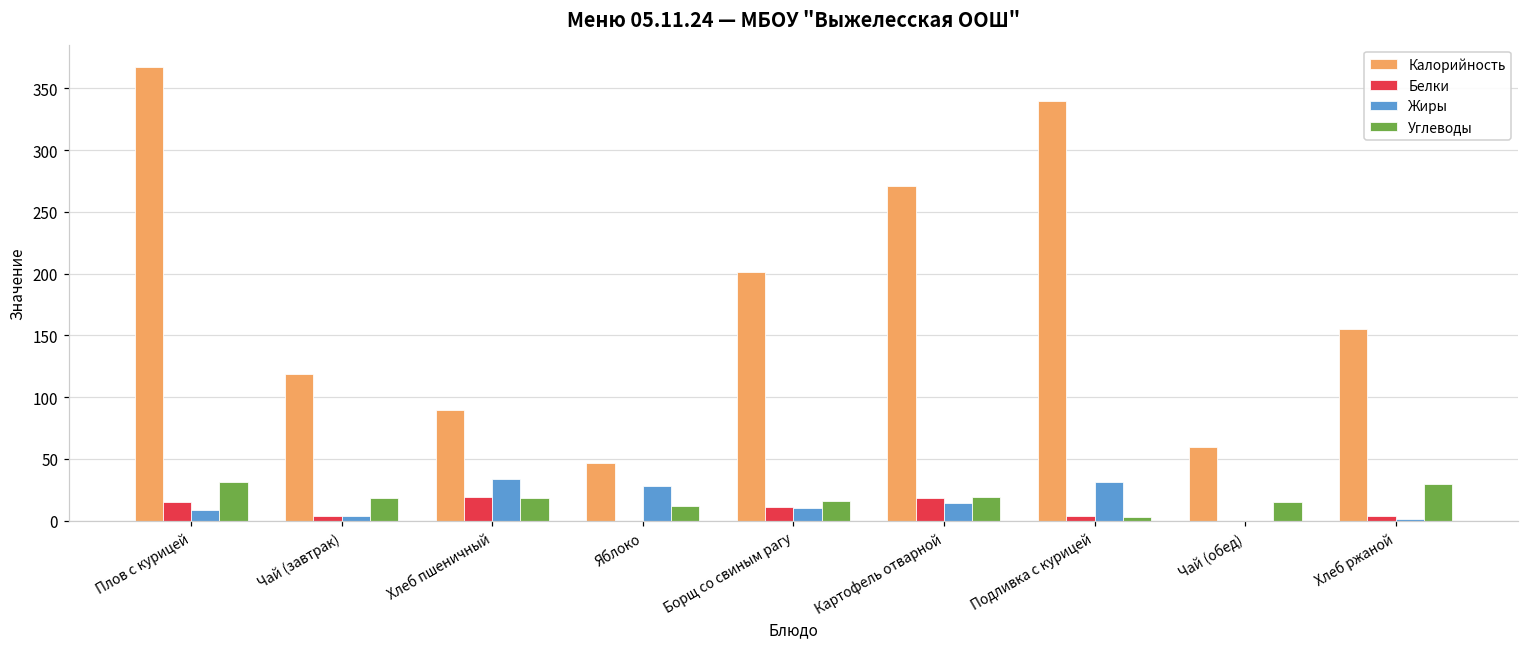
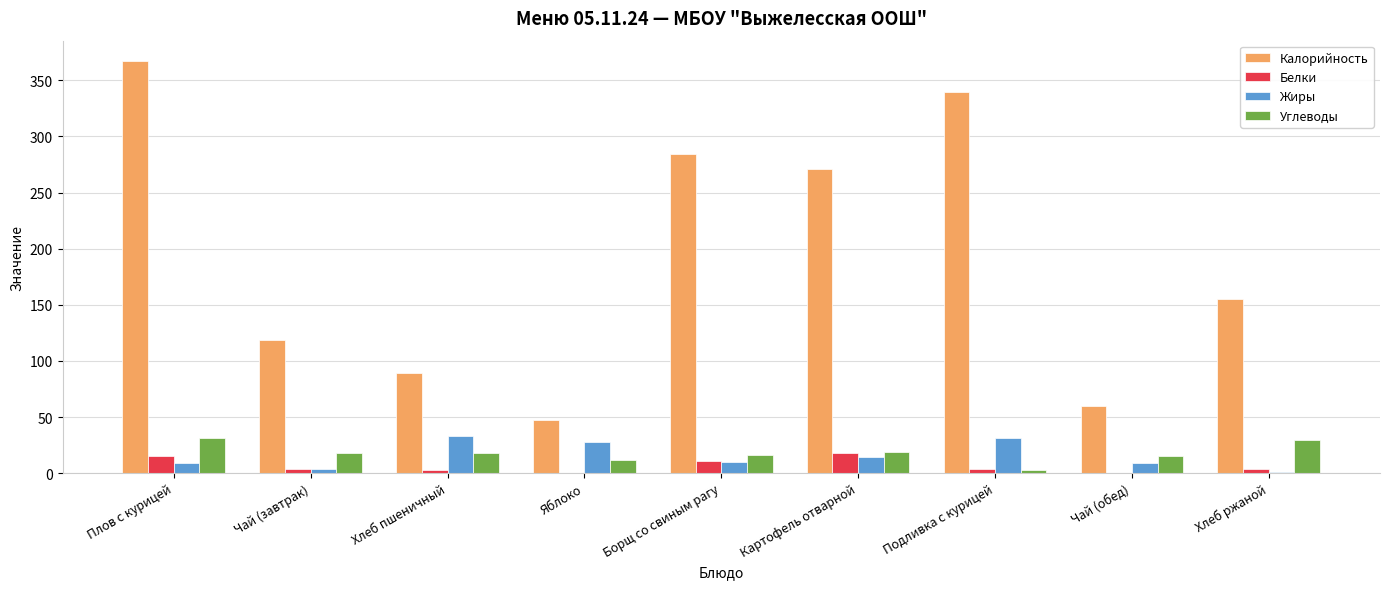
  {
    "Калорийность": {
      "Плов с курицей": 367,
      "Чай (завтрак)": 119,
      "Хлеб пшеничный": 90,
      "Яблоко": 47,
-     "Борщ со свиным рагу": 201,
+     "Борщ со свиным рагу": 284,
      "Картофель отварной": 271,
      "Подливка с курицей": 340,
      "Чай (обед)": 60,
      "Хлеб ржаной": 155
    },
    "Белки": {
      "Плов с курицей": 15,
      "Чай (завтрак)": 4,
-     "Хлеб пшеничный": 19,
+     "Хлеб пшеничный": 3,
      "Яблоко": 0,
      "Борщ со свиным рагу": 11,
      "Картофель отварной": 18,
      "Подливка с курицей": 4,
      "Чай (обед)": 0,
      "Хлеб ржаной": 4
    },
    "Жиры": {
      "Плов с курицей": 9,
      "Чай (завтрак)": 4,
      "Хлеб пшеничный": 34,
      "Яблоко": 28,
      "Борщ со свиным рагу": 10,
      "Картофель отварной": 14,
      "Подливка с курицей": 31,
-     "Чай (обед)": 0
+     "Чай (обед)": 9
    },
    "Углеводы": {
      "Плов с курицей": 31,
      "Чай (завтрак)": 18,
      "Хлеб пшеничный": 18,
      "Яблоко": 12,
      "Борщ со свиным рагу": 16,
      "Картофель отварной": 19,
      "Подливка с курицей": 3,
      "Чай (обед)": 15,
      "Хлеб ржаной": 30
    }
  }
